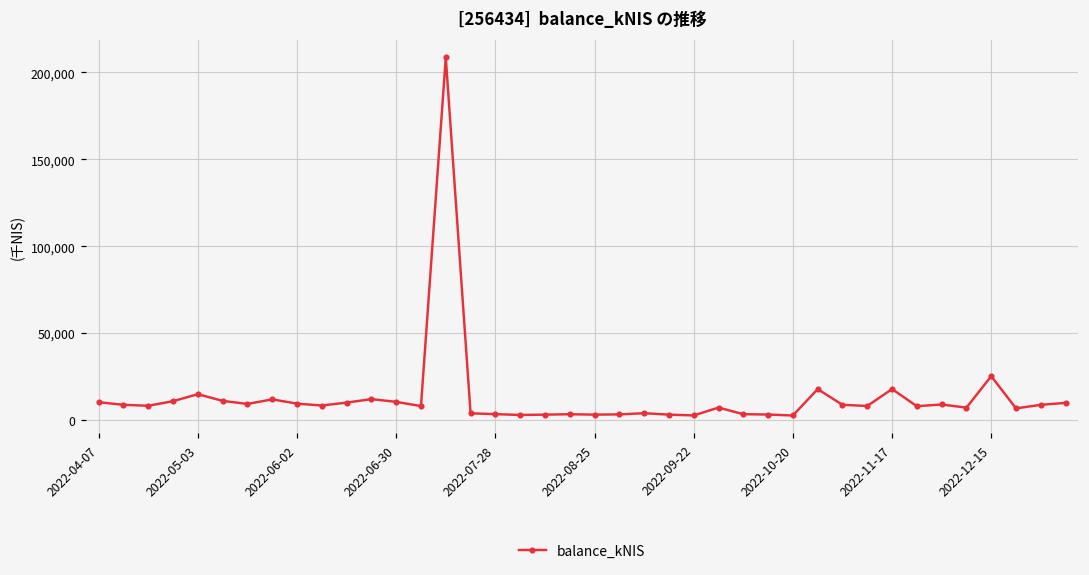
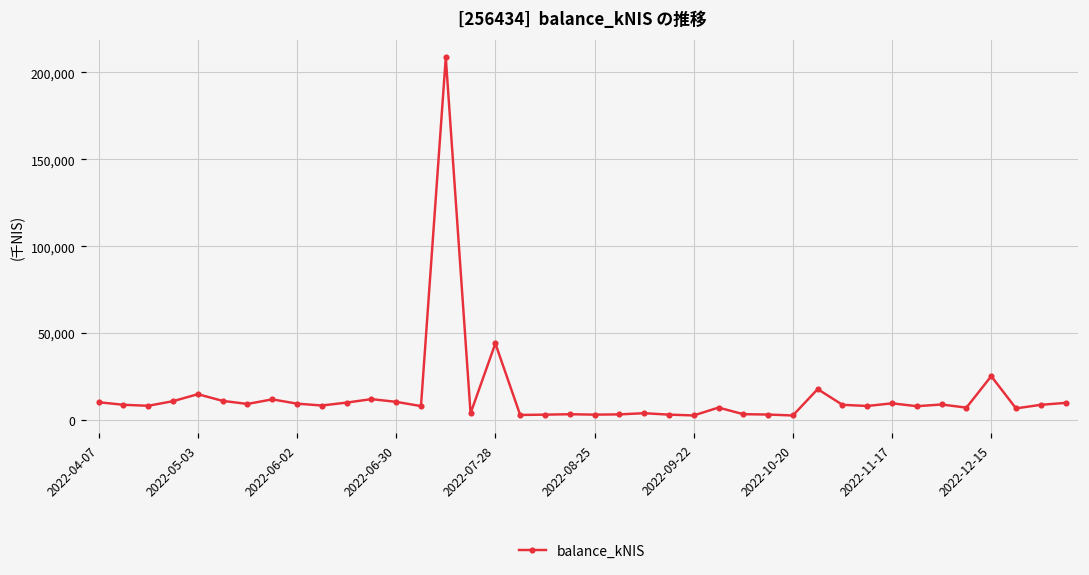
  {
    "2022-04-07": "10,000",
    "2022-05-03": "15,000",
    "2022-06-02": "9,000",
    "2022-06-30": "10,000",
-   "2022-07-28": "3,000",
+   "2022-07-28": "44,000",
    "2022-08-25": "3,000",
    "2022-09-22": "3,000",
    "2022-10-20": "3,000",
-   "2022-11-17": "18,000",
+   "2022-11-17": "10,000",
    "2022-12-15": "25,000"
  }
